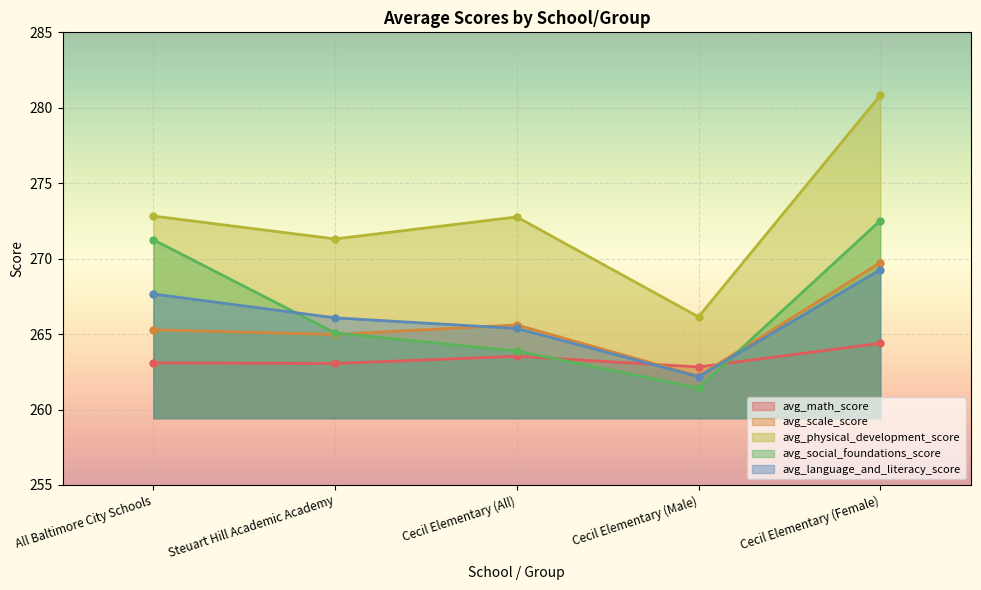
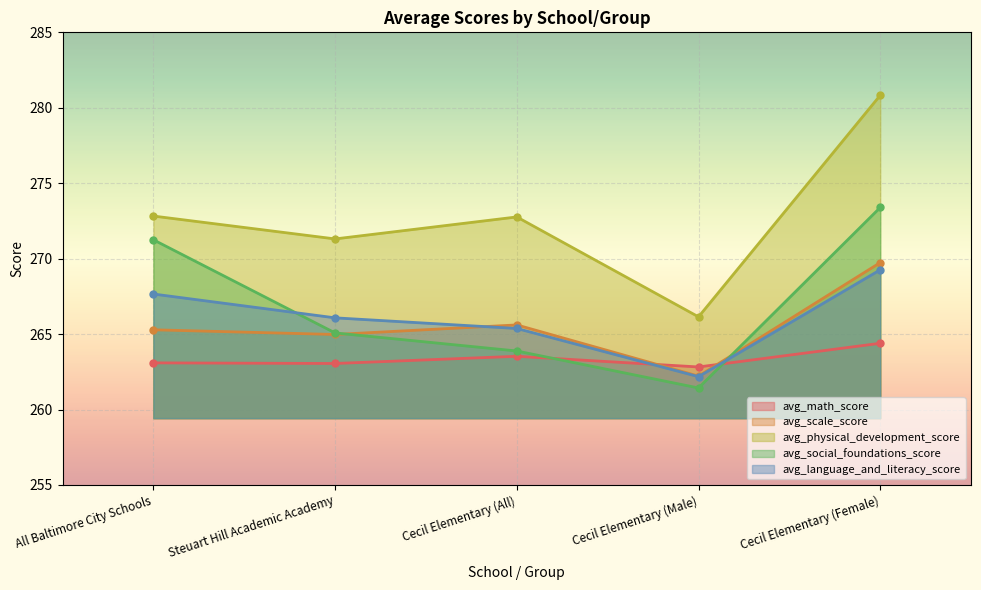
  {
    "avg_social_foundations_score": {
      "All Baltimore City Schools": 271.3,
      "Cecil Elementary (All)": 263.9,
      "Cecil Elementary (Male)": 261.4,
-     "Cecil Elementary (Female)": 272.5
+     "Cecil Elementary (Female)": 273.4
    },
    "avg_language_and_literacy_score": {
      "All Baltimore City Schools": 267.7,
      "Steuart Hill Academic Academy": 266.1,
      "Cecil Elementary (All)": 265.4,
      "Cecil Elementary (Female)": 269.3
    }
  }
